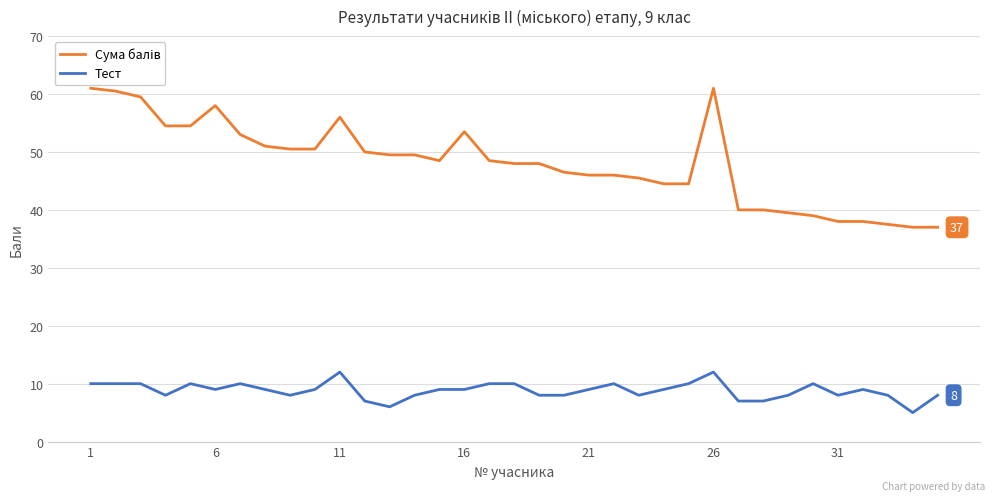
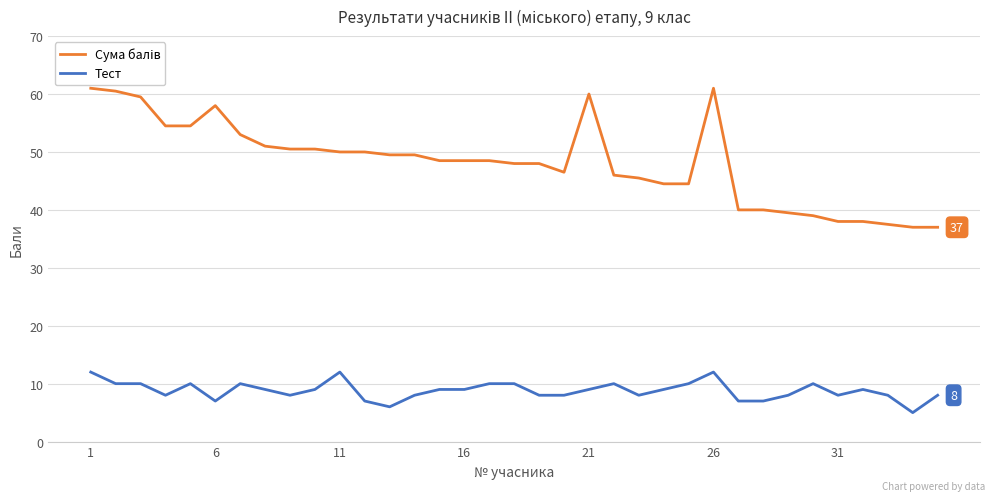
  {
    "Сума балів": {
      "1": 61,
      "6": 58,
-     "11": 56,
-     "16": 54,
-     "21": 46,
+     "11": 50,
+     "16": 49,
+     "21": 60,
      "26": 61,
      "31": 38
    },
    "Тест": {
-     "1": 10,
-     "6": 9,
+     "1": 12,
+     "6": 7,
      "11": 12,
      "16": 9,
      "21": 9,
      "26": 12,
      "31": 8
    }
  }
